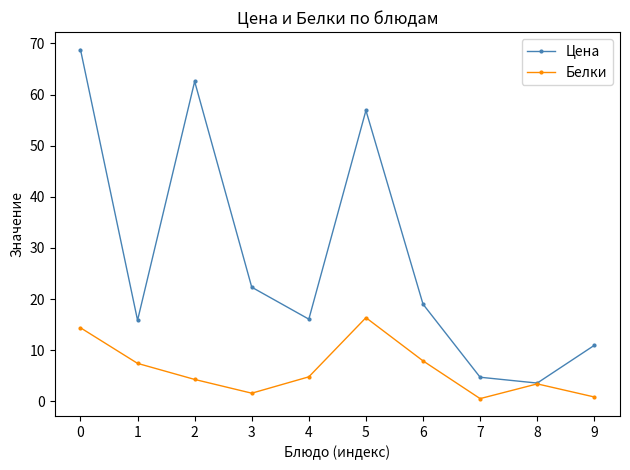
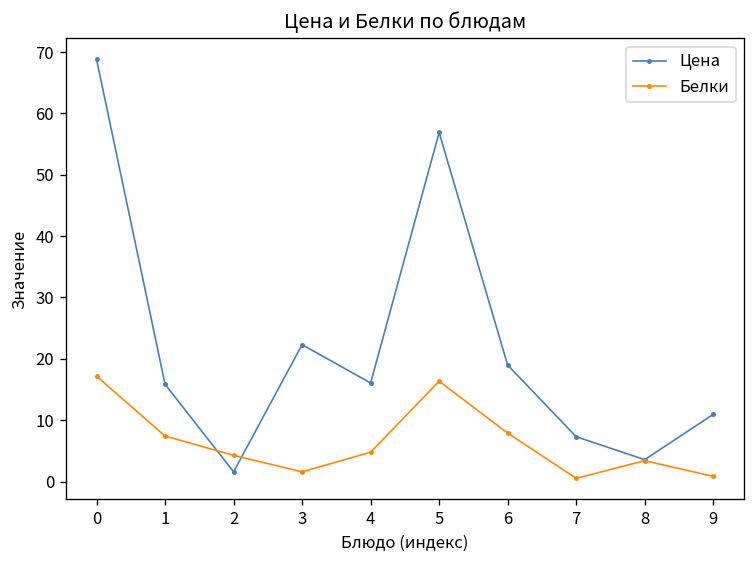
  {
    "Цена": {
      "0": 69,
      "1": 16,
-     "2": 63,
+     "2": 2,
      "3": 22,
      "4": 16,
      "5": 57,
      "6": 19,
-     "7": 5,
+     "7": 7,
      "9": 11
    },
    "Белки": {
-     "0": 14,
+     "0": 17,
      "1": 7,
      "2": 4,
      "3": 2,
      "4": 5,
      "5": 16,
      "6": 8,
      "7": 1,
      "9": 1
    }
  }
